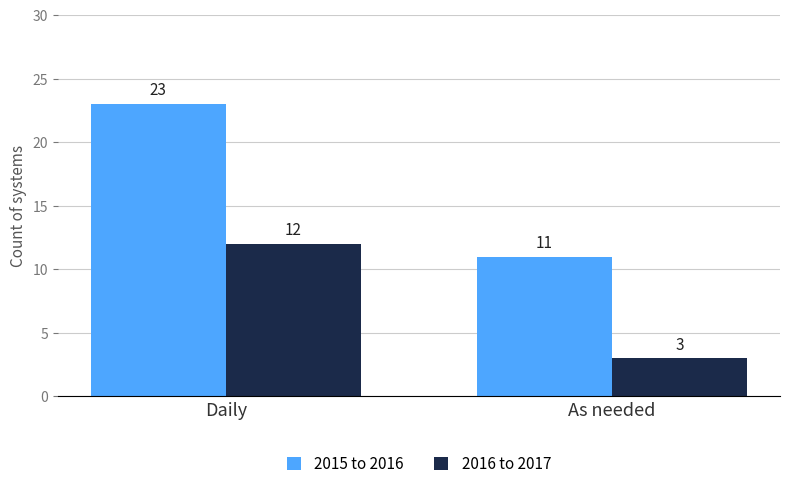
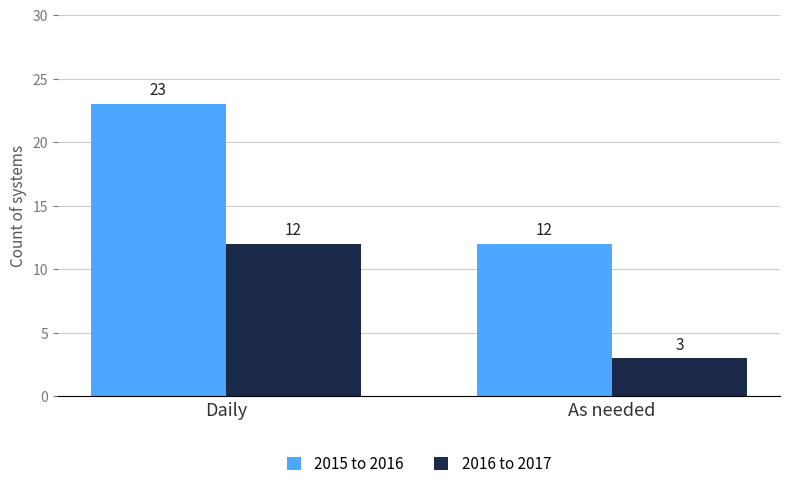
  {
    "2015 to 2016": {
      "Daily": 23,
-     "As needed": 11
+     "As needed": 12
    },
    "2016 to 2017": {
      "Daily": 12,
      "As needed": 3
    }
  }
